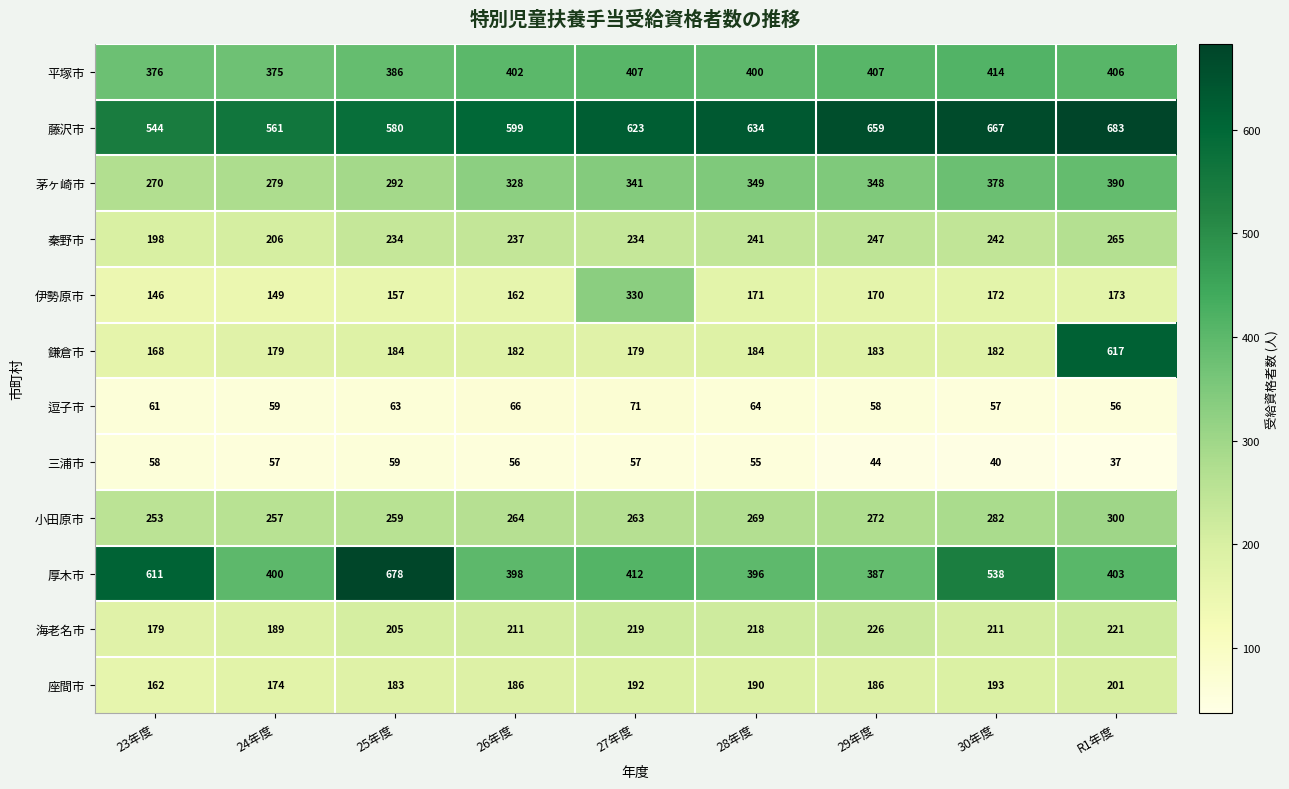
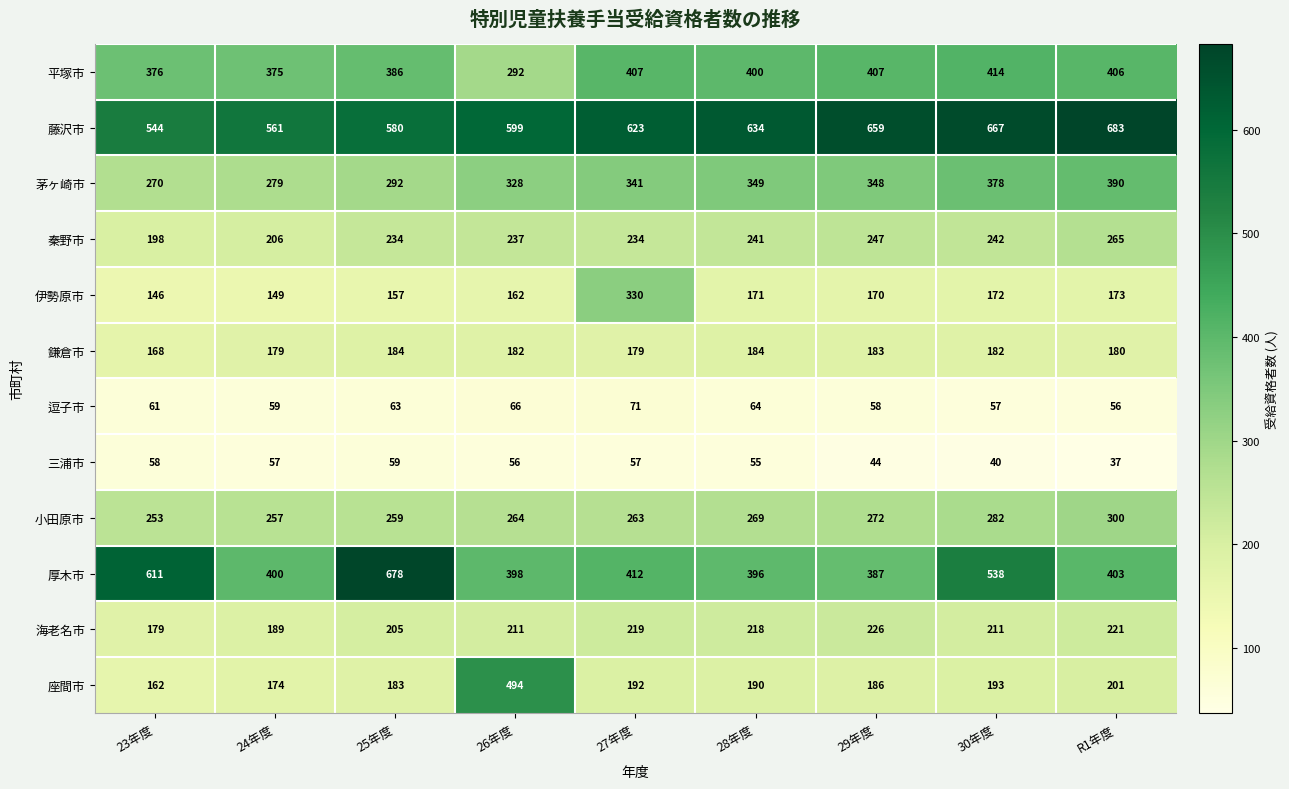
  {
    "平塚市": {
      "23年度": 376,
      "24年度": 375,
      "25年度": 386,
-     "26年度": 402,
+     "26年度": 292,
      "27年度": 407,
      "28年度": 400,
      "29年度": 407,
      "30年度": 414,
      "R1年度": 406
    },
    "藤沢市": {
      "23年度": 544,
      "24年度": 561,
      "25年度": 580,
      "26年度": 599,
      "27年度": 623,
      "28年度": 634,
      "29年度": 659,
      "30年度": 667,
      "R1年度": 683
    },
    "茅ヶ崎市": {
      "23年度": 270,
      "24年度": 279,
      "25年度": 292,
      "26年度": 328,
      "27年度": 341,
      "28年度": 349,
      "29年度": 348,
      "30年度": 378,
      "R1年度": 390
    },
    "秦野市": {
      "23年度": 198,
      "24年度": 206,
      "25年度": 234,
      "26年度": 237,
      "27年度": 234,
      "28年度": 241,
      "29年度": 247,
      "30年度": 242,
      "R1年度": 265
    },
    "伊勢原市": {
      "23年度": 146,
      "24年度": 149,
      "25年度": 157,
      "26年度": 162,
      "27年度": 330,
      "28年度": 171,
      "29年度": 170,
      "30年度": 172,
      "R1年度": 173
    },
    "鎌倉市": {
      "23年度": 168,
      "24年度": 179,
      "25年度": 184,
      "26年度": 182,
      "27年度": 179,
      "28年度": 184,
      "29年度": 183,
      "30年度": 182,
-     "R1年度": 617
+     "R1年度": 180
    },
    "逗子市": {
      "23年度": 61,
      "24年度": 59,
      "25年度": 63,
      "26年度": 66,
      "27年度": 71,
      "28年度": 64,
      "29年度": 58,
      "30年度": 57,
      "R1年度": 56
    },
    "三浦市": {
      "23年度": 58,
      "24年度": 57,
      "25年度": 59,
      "26年度": 56,
      "27年度": 57,
      "28年度": 55,
      "29年度": 44,
      "30年度": 40,
      "R1年度": 37
    },
    "小田原市": {
      "23年度": 253,
      "24年度": 257,
      "25年度": 259,
      "26年度": 264,
      "27年度": 263,
      "28年度": 269,
      "29年度": 272,
      "30年度": 282,
      "R1年度": 300
    },
    "厚木市": {
      "23年度": 611,
      "24年度": 400,
      "25年度": 678,
      "26年度": 398,
      "27年度": 412,
      "28年度": 396,
      "29年度": 387,
      "30年度": 538,
      "R1年度": 403
    },
    "海老名市": {
      "23年度": 179,
      "24年度": 189,
      "25年度": 205,
      "26年度": 211,
      "27年度": 219,
      "28年度": 218,
      "29年度": 226,
      "30年度": 211,
      "R1年度": 221
    },
    "座間市": {
      "23年度": 162,
      "24年度": 174,
      "25年度": 183,
-     "26年度": 186,
+     "26年度": 494,
      "27年度": 192,
      "28年度": 190,
      "29年度": 186,
      "30年度": 193,
      "R1年度": 201
    }
  }
